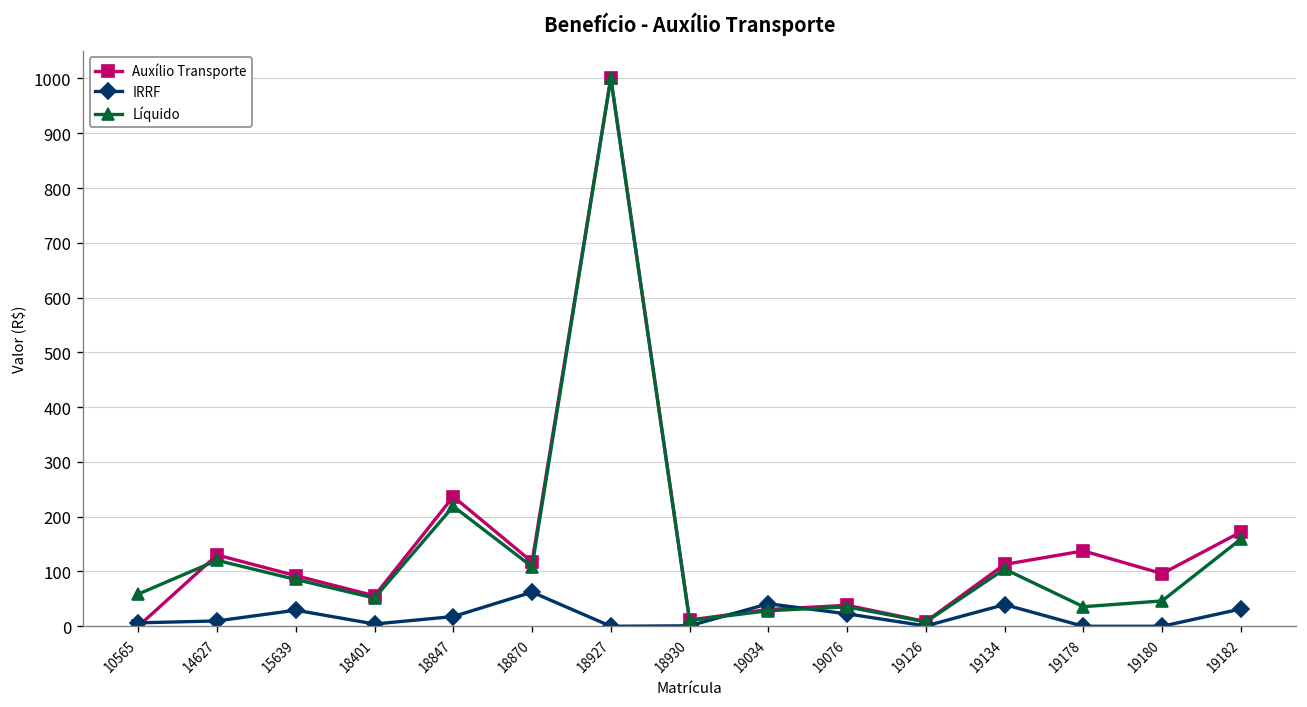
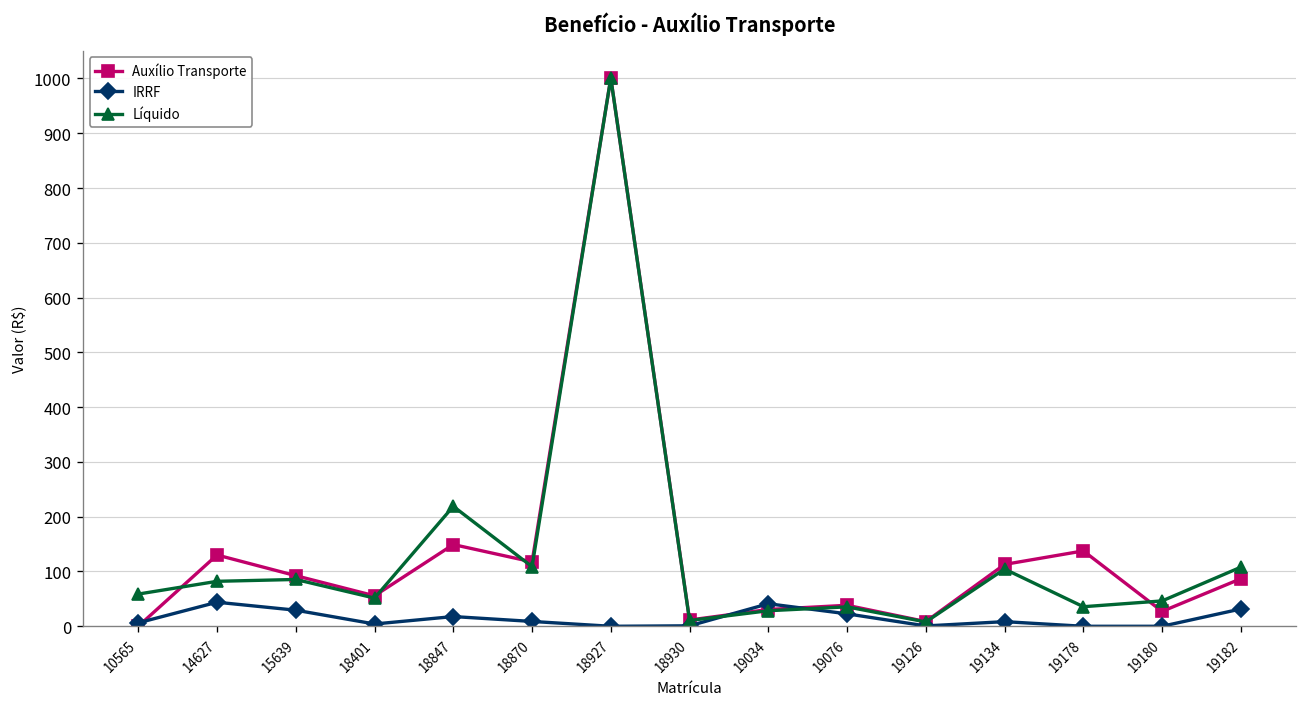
  {
    "Auxílio Transporte": {
      "10565": 0,
      "14627": 130,
      "15639": 90,
-     "18847": 240,
+     "18847": 150,
      "18870": 120,
      "19134": 110,
      "19178": 140,
-     "19180": 100,
-     "19182": 170
+     "19180": 30,
+     "19182": 90
    },
    "IRRF": {
      "10565": 10,
-     "14627": 10,
+     "14627": 40,
      "15639": 30,
      "18401": 0,
      "18847": 20,
-     "18870": 60,
+     "18870": 10,
      "18927": 0,
      "18930": 0,
      "19034": 40,
      "19076": 20,
      "19126": 0,
-     "19134": 40,
+     "19134": 10,
      "19178": 0,
      "19180": 0,
      "19182": 30
    },
    "Líquido": {
      "10565": 60,
-     "14627": 120,
+     "14627": 80,
      "15639": 90,
      "18847": 220,
      "18870": 110,
      "19134": 100,
      "19178": 40,
      "19180": 50,
-     "19182": 160
+     "19182": 110
    }
  }
